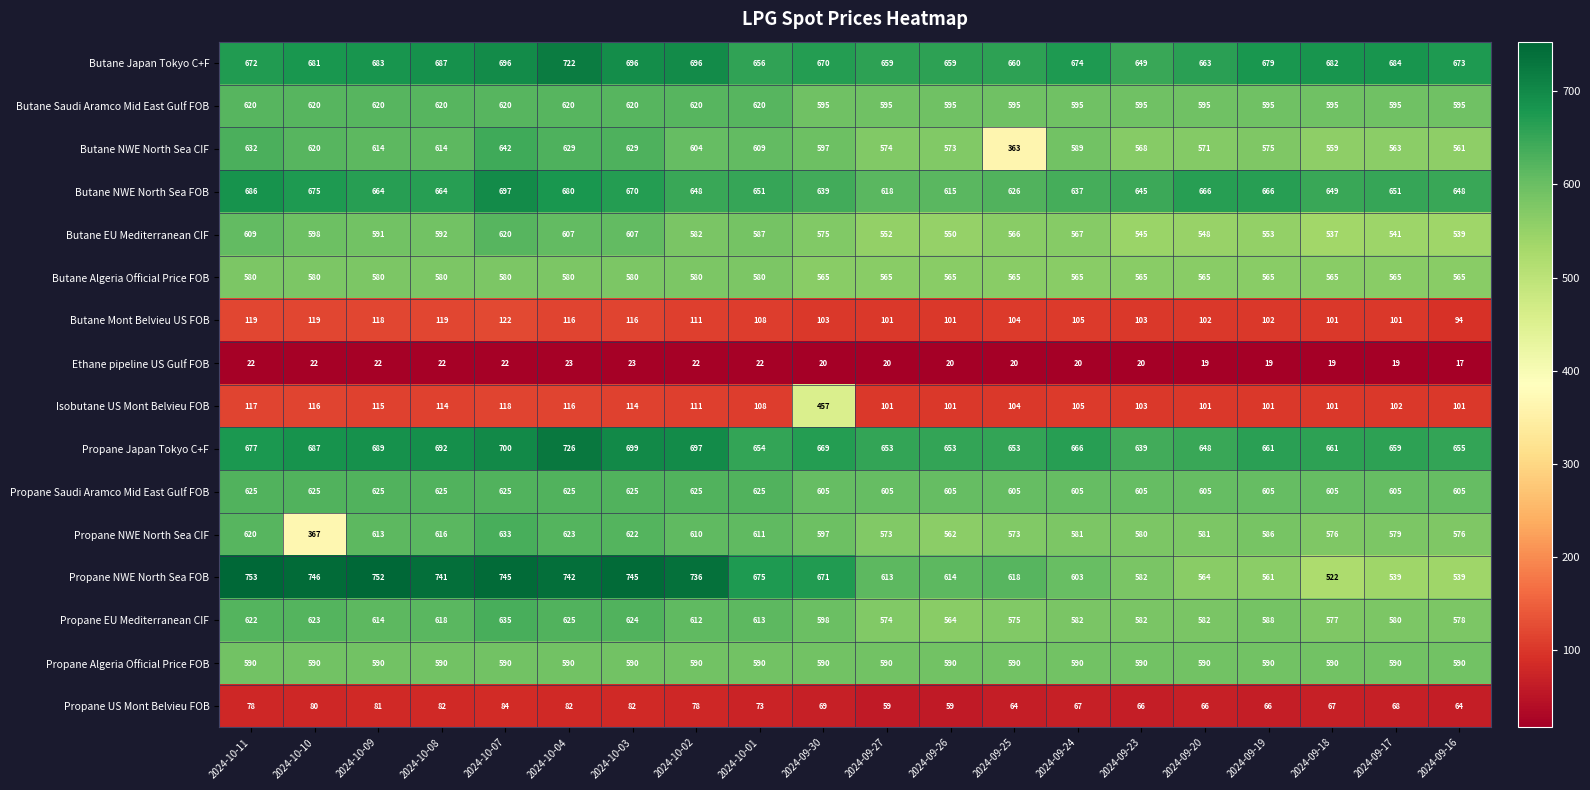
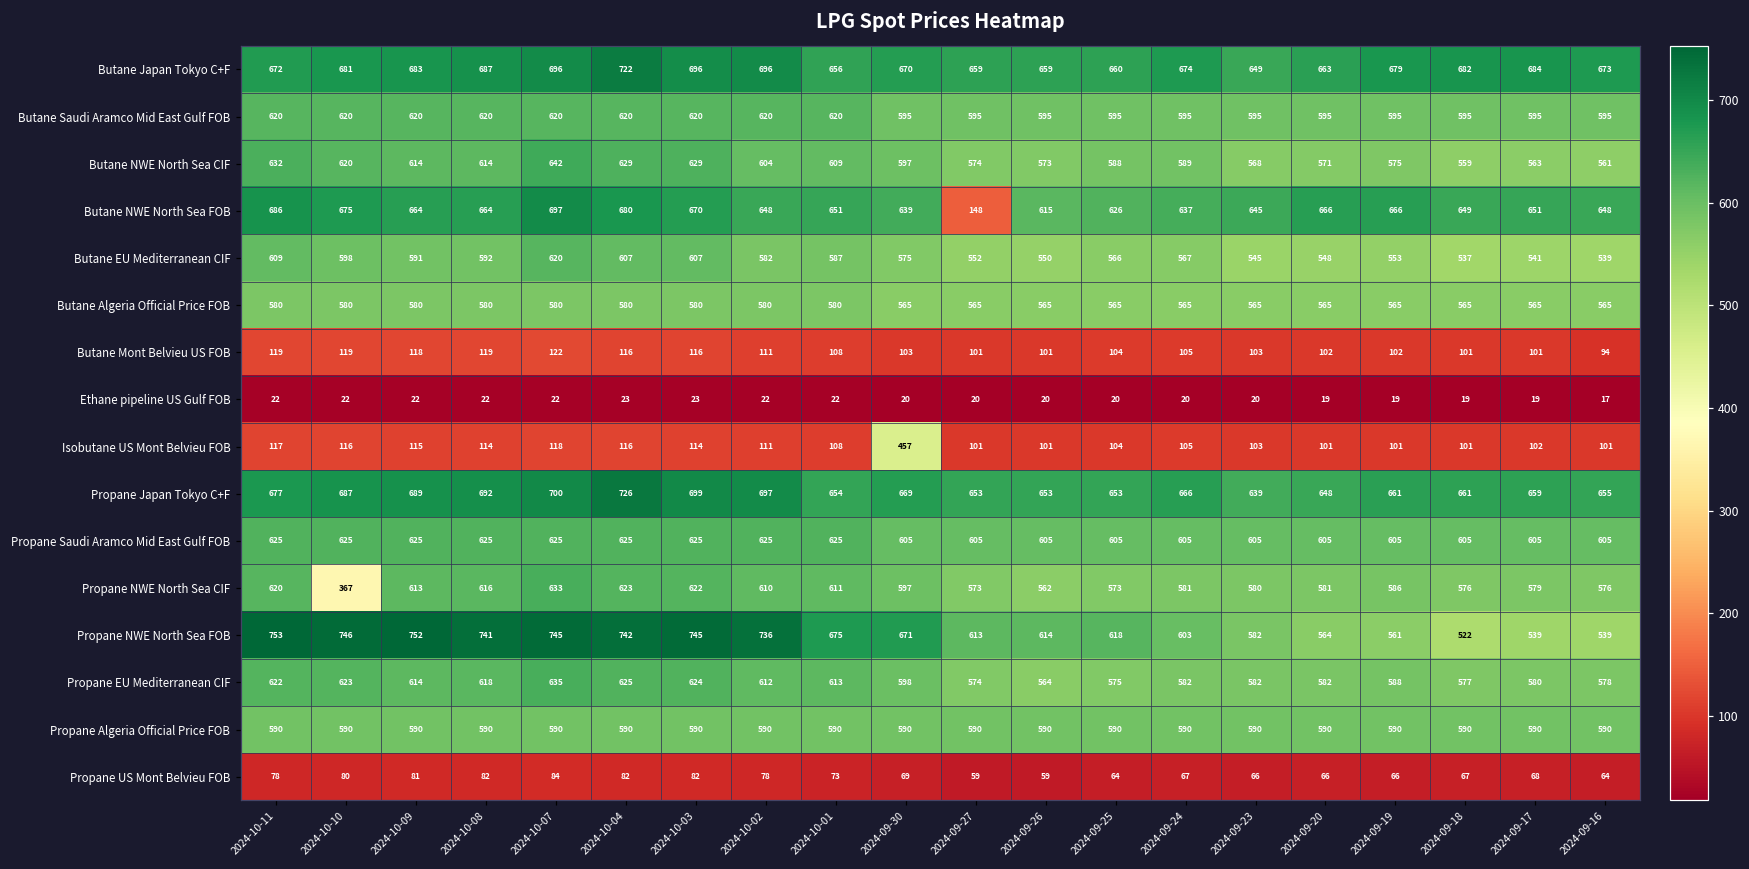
  {
    "Butane NWE North Sea CIF": {
      "2024-10-11": 632,
      "2024-10-10": 620,
      "2024-10-09": 614,
      "2024-10-08": 614,
      "2024-10-07": 642,
      "2024-10-04": 629,
      "2024-10-03": 629,
      "2024-10-02": 604,
      "2024-10-01": 609,
      "2024-09-30": 597,
      "2024-09-27": 574,
      "2024-09-26": 573,
-     "2024-09-25": 363,
+     "2024-09-25": 588,
      "2024-09-24": 589,
      "2024-09-23": 568,
      "2024-09-20": 571,
      "2024-09-19": 575,
      "2024-09-18": 559,
      "2024-09-17": 563,
      "2024-09-16": 561
    },
    "Butane NWE North Sea FOB": {
      "2024-10-11": 686,
      "2024-10-10": 675,
      "2024-10-09": 664,
      "2024-10-08": 664,
      "2024-10-07": 697,
      "2024-10-04": 680,
      "2024-10-03": 670,
      "2024-10-02": 648,
      "2024-10-01": 651,
      "2024-09-30": 639,
-     "2024-09-27": 618,
+     "2024-09-27": 148,
      "2024-09-26": 615,
      "2024-09-25": 626,
      "2024-09-24": 637,
      "2024-09-23": 645,
      "2024-09-20": 666,
      "2024-09-19": 666,
      "2024-09-18": 649,
      "2024-09-17": 651,
      "2024-09-16": 648
    }
  }
